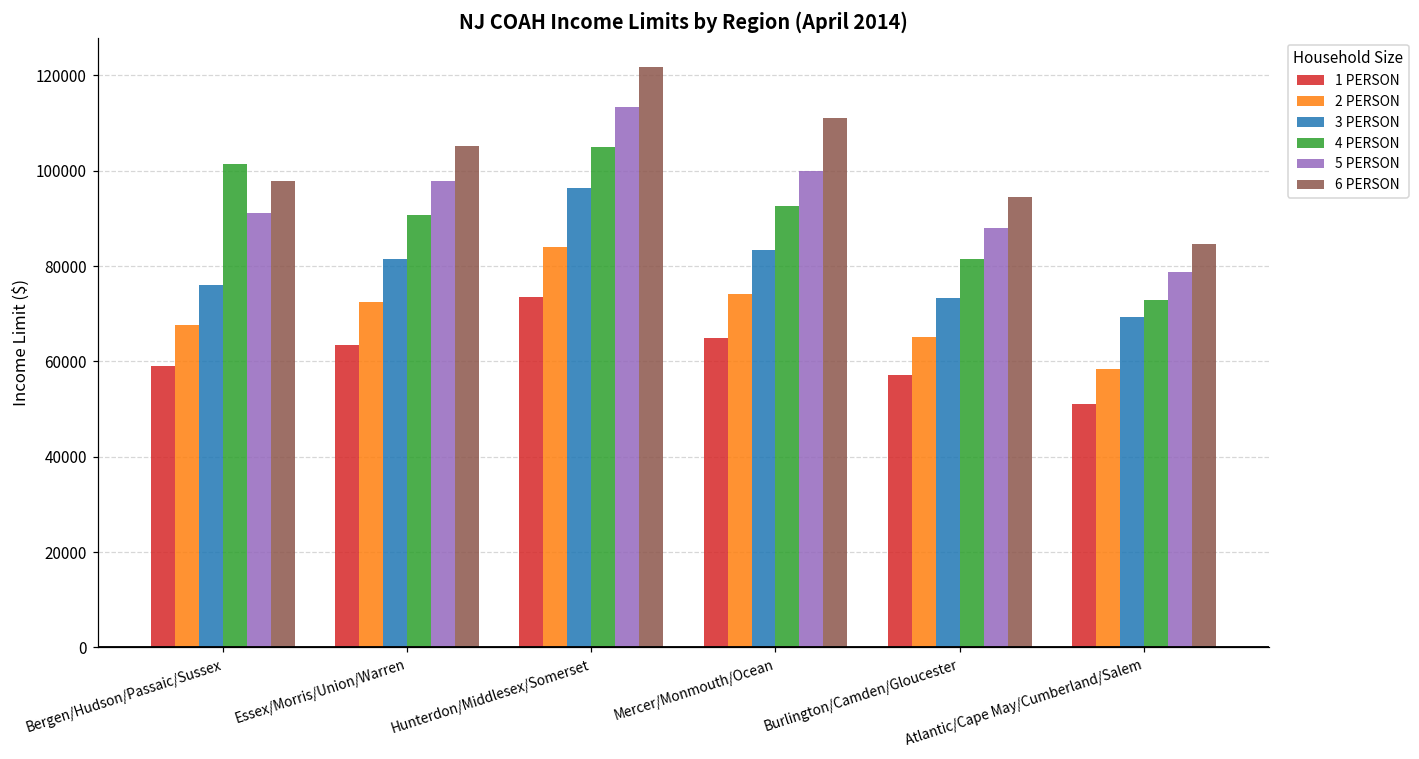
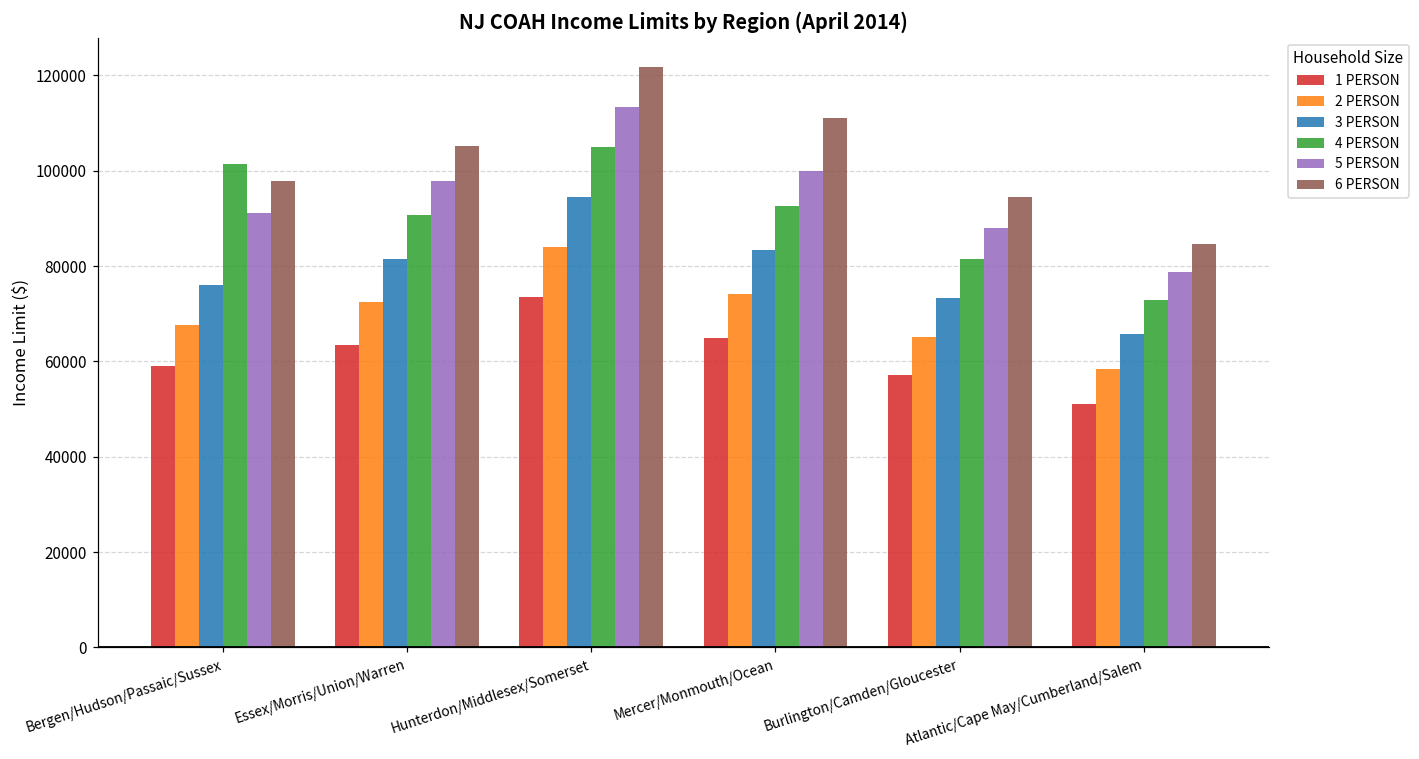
  {
    "1 PERSON": {
      "Bergen/Hudson/Passaic/Sussex": 59000,
      "Essex/Morris/Union/Warren": 63000,
      "Hunterdon/Middlesex/Somerset": 74000,
      "Mercer/Monmouth/Ocean": 65000,
      "Burlington/Camden/Gloucester": 57000,
      "Atlantic/Cape May/Cumberland/Salem": 51000
    },
    "2 PERSON": {
      "Bergen/Hudson/Passaic/Sussex": 68000,
      "Essex/Morris/Union/Warren": 72000,
      "Hunterdon/Middlesex/Somerset": 84000,
      "Mercer/Monmouth/Ocean": 74000,
      "Burlington/Camden/Gloucester": 65000,
      "Atlantic/Cape May/Cumberland/Salem": 58000
    },
    "3 PERSON": {
      "Bergen/Hudson/Passaic/Sussex": 76000,
      "Essex/Morris/Union/Warren": 82000,
-     "Hunterdon/Middlesex/Somerset": 96000,
+     "Hunterdon/Middlesex/Somerset": 95000,
      "Mercer/Monmouth/Ocean": 83000,
      "Burlington/Camden/Gloucester": 73000,
-     "Atlantic/Cape May/Cumberland/Salem": 69000
+     "Atlantic/Cape May/Cumberland/Salem": 66000
    },
    "4 PERSON": {
      "Bergen/Hudson/Passaic/Sussex": 101000,
      "Essex/Morris/Union/Warren": 91000,
      "Hunterdon/Middlesex/Somerset": 105000,
      "Mercer/Monmouth/Ocean": 93000,
      "Burlington/Camden/Gloucester": 82000,
      "Atlantic/Cape May/Cumberland/Salem": 73000
    },
    "5 PERSON": {
      "Bergen/Hudson/Passaic/Sussex": 91000,
      "Essex/Morris/Union/Warren": 98000,
      "Hunterdon/Middlesex/Somerset": 113000,
      "Mercer/Monmouth/Ocean": 100000,
      "Burlington/Camden/Gloucester": 88000,
      "Atlantic/Cape May/Cumberland/Salem": 79000
    },
    "6 PERSON": {
      "Bergen/Hudson/Passaic/Sussex": 98000,
      "Essex/Morris/Union/Warren": 105000,
      "Hunterdon/Middlesex/Somerset": 122000,
      "Mercer/Monmouth/Ocean": 111000,
      "Burlington/Camden/Gloucester": 95000,
      "Atlantic/Cape May/Cumberland/Salem": 85000
    }
  }
